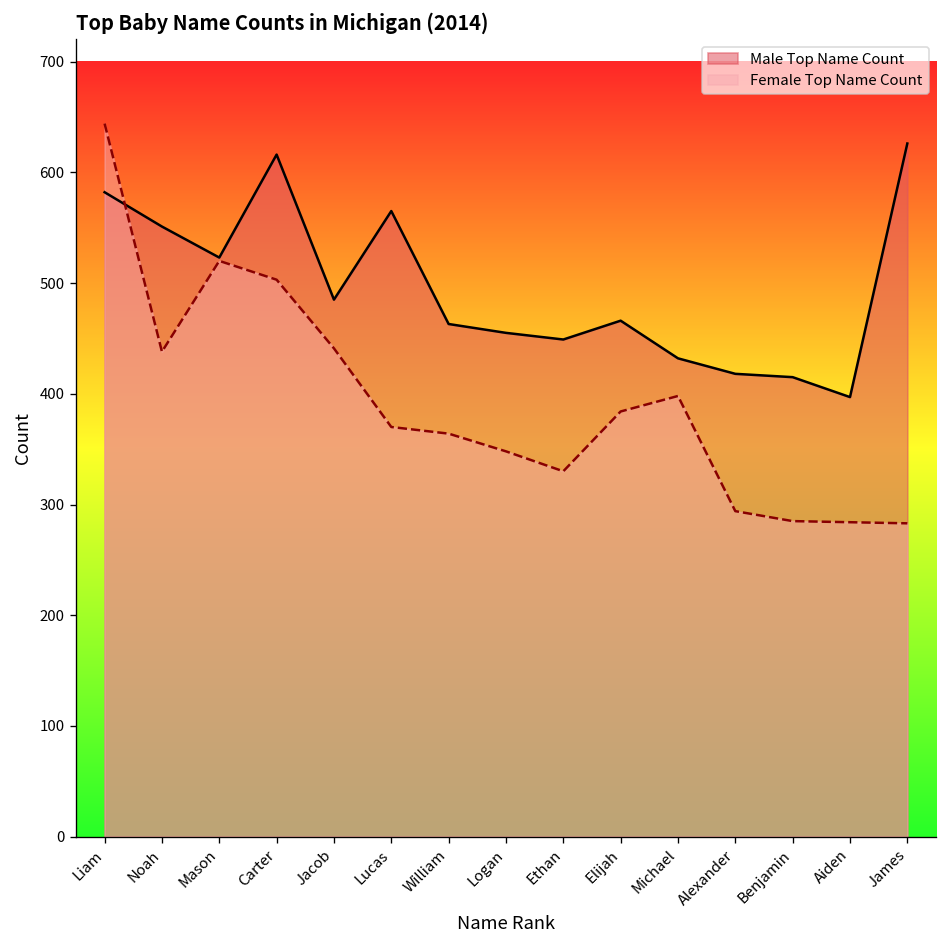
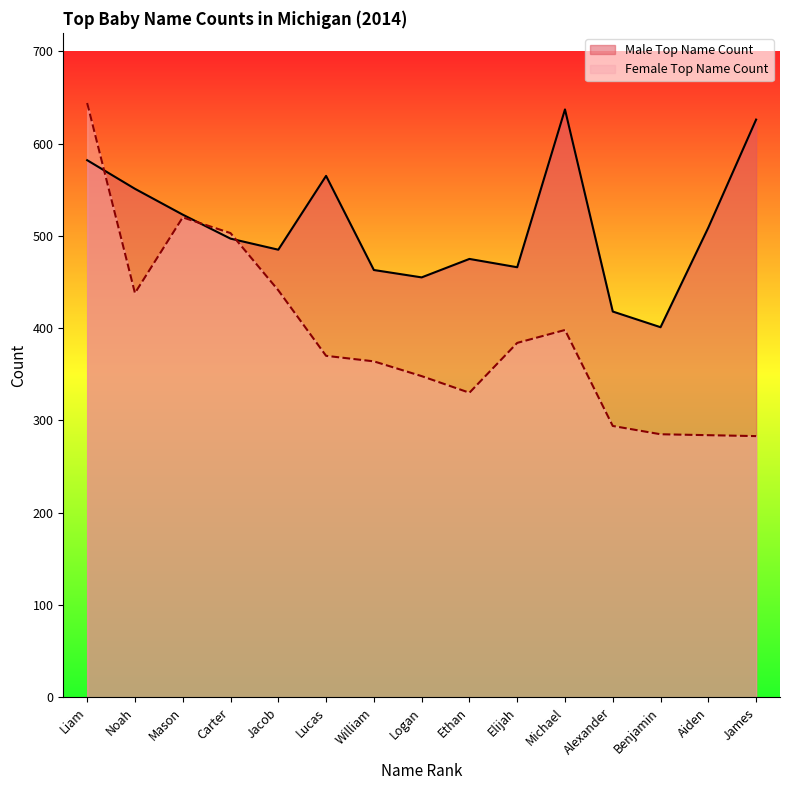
  {
    "Male Top Name Count": {
      "Liam": 580,
      "Noah": 550,
      "Mason": 520,
-     "Carter": 620,
+     "Carter": 500,
      "Jacob": 490,
      "Lucas": 570,
      "William": 460,
      "Logan": 460,
-     "Ethan": 450,
+     "Ethan": 480,
      "Elijah": 470,
-     "Michael": 430,
+     "Michael": 640,
      "Alexander": 420,
-     "Benjamin": 420,
-     "Aiden": 400,
+     "Benjamin": 400,
+     "Aiden": 510,
      "James": 630
    },
    "Female Top Name Count": {
      "Liam": 640,
      "Noah": 440,
      "Mason": 520,
      "Carter": 500,
      "Jacob": 440,
      "Lucas": 370,
      "William": 360,
      "Logan": 350,
      "Ethan": 330,
      "Elijah": 380,
      "Michael": 400,
      "Alexander": 290,
      "Benjamin": 290,
      "Aiden": 280,
      "James": 280
    }
  }
